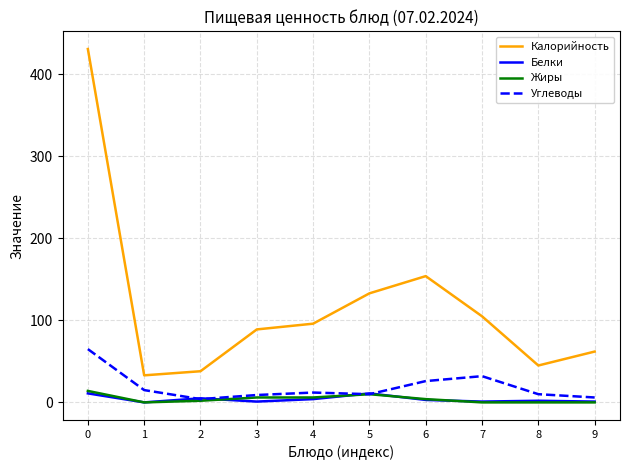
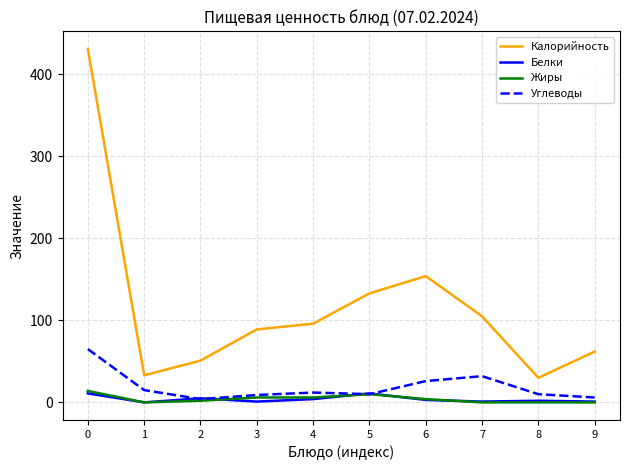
  {
    "Калорийность": {
      "0": 430,
      "1": 30,
-     "2": 40,
+     "2": 50,
      "3": 90,
      "4": 100,
      "5": 130,
      "6": 150,
      "7": 110,
-     "8": 50,
+     "8": 30,
      "9": 60
    }
  }
